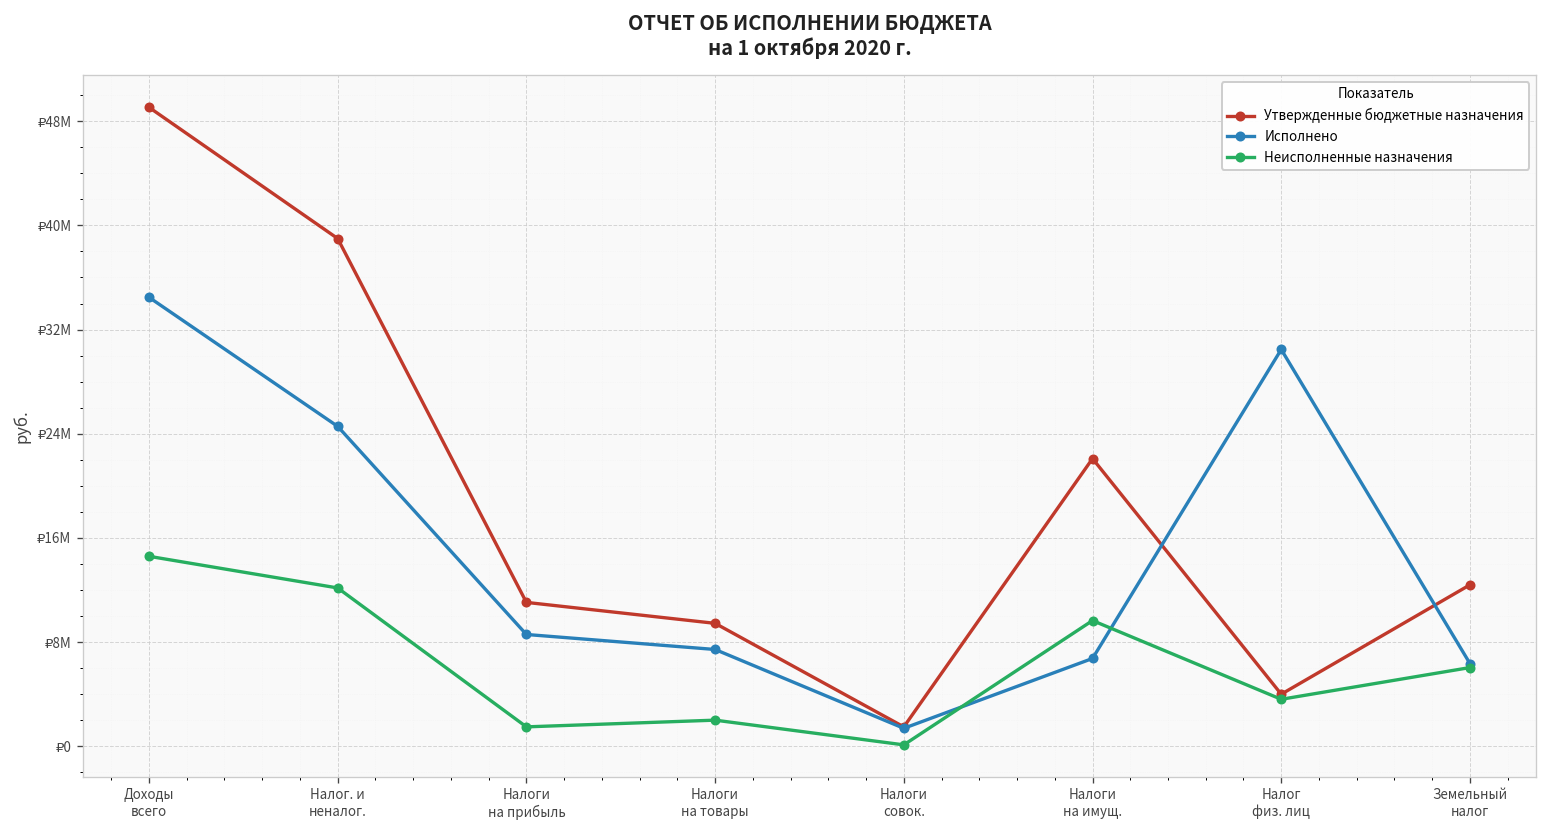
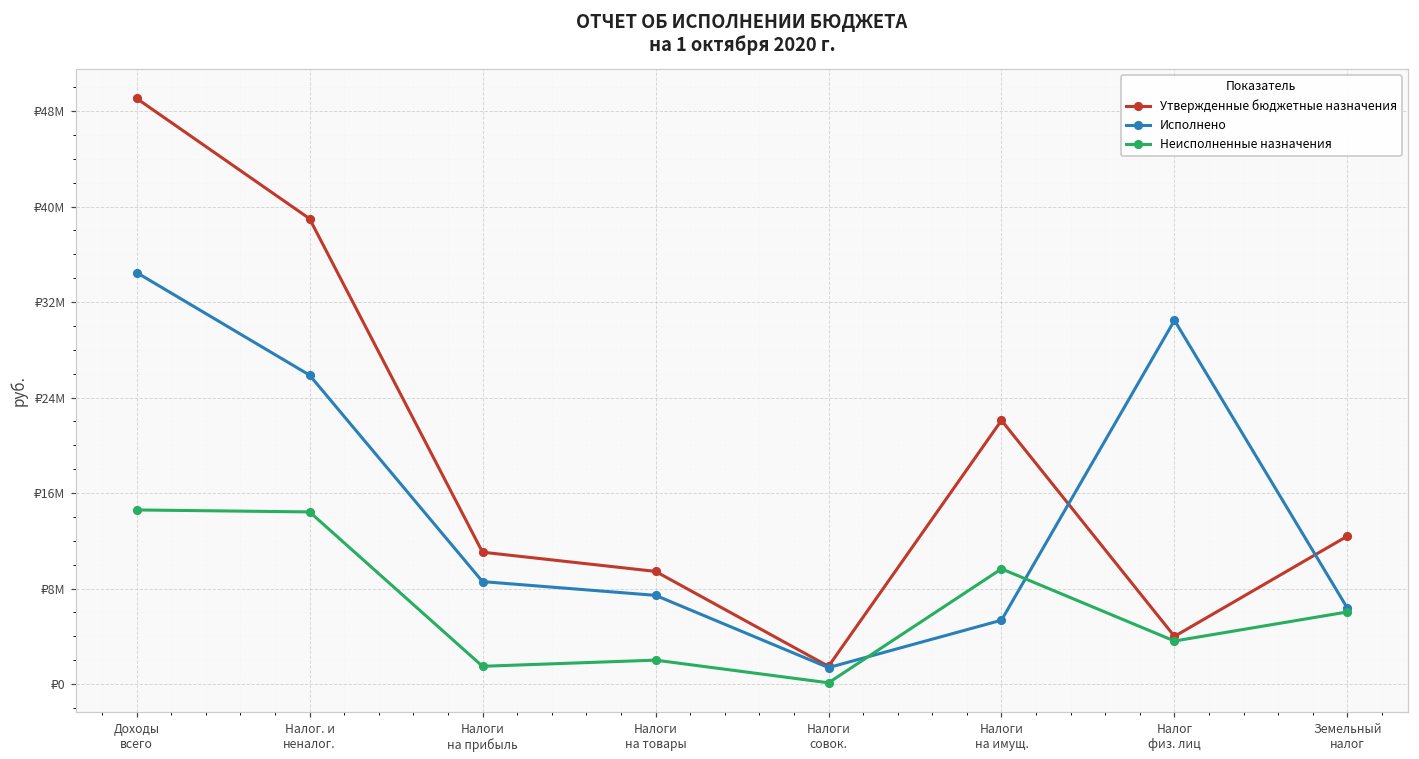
  {
    "Утвержденные бюджетные назначения": {
      "Доходы всего": "₽49100000",
      "Налог. и неналог.": "₽39000000",
      "Налоги на прибыль": "₽11100000",
      "Налоги на товары": "₽9400000",
      "Налоги на имущ.": "₽22100000",
      "Налог физ. лиц": "₽4000000",
      "Земельный налог": "₽12400000"
    },
    "Исполнено": {
      "Доходы всего": "₽34500000",
-     "Налог. и неналог.": "₽24600000",
+     "Налог. и неналог.": "₽25900000",
      "Налоги на прибыль": "₽8600000",
      "Налоги на товары": "₽7400000",
-     "Налоги на имущ.": "₽6700000",
+     "Налоги на имущ.": "₽5400000",
      "Налог физ. лиц": "₽30500000",
      "Земельный налог": "₽6400000"
    },
    "Неисполненные назначения": {
      "Доходы всего": "₽14600000",
-     "Налог. и неналог.": "₽12200000",
+     "Налог. и неналог.": "₽14400000",
      "Налоги на прибыль": "₽1500000",
      "Налоги на товары": "₽2000000",
      "Налоги совок.": "₽100000",
      "Налоги на имущ.": "₽9700000",
      "Налог физ. лиц": "₽3600000",
      "Земельный налог": "₽6000000"
    }
  }
